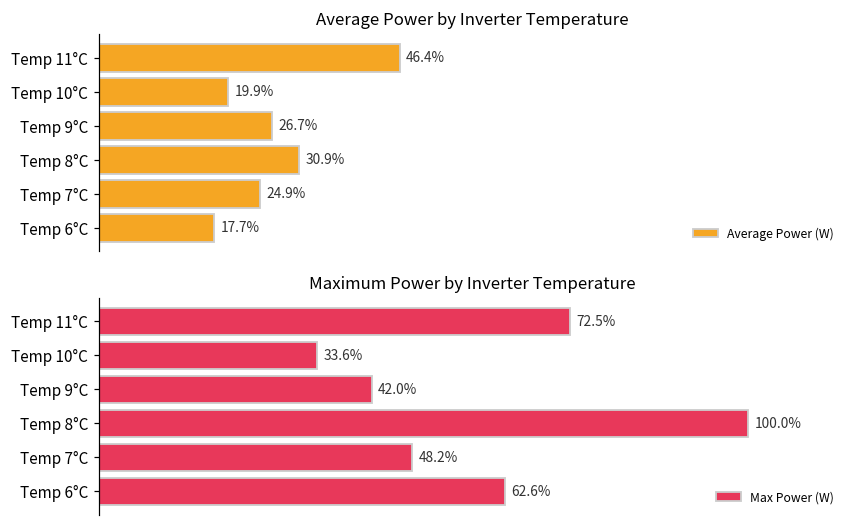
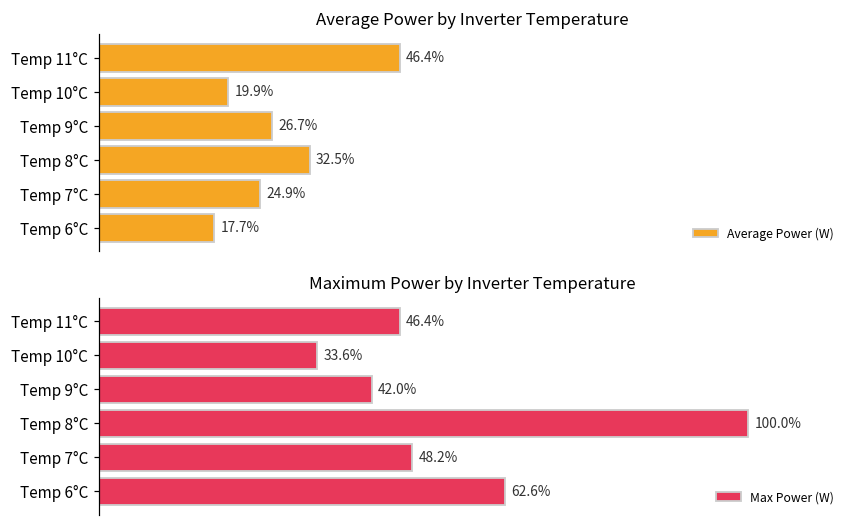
  {
    "Average Power by Inverter Temperature": {
      "Temp 11°C": "46.4%",
      "Temp 10°C": "19.9%",
      "Temp 9°C": "26.7%",
-     "Temp 8°C": "30.9%",
+     "Temp 8°C": "32.5%",
      "Temp 7°C": "24.9%",
      "Temp 6°C": "17.7%"
    },
    "Maximum Power by Inverter Temperature": {
-     "Temp 11°C": "72.5%",
+     "Temp 11°C": "46.4%",
      "Temp 10°C": "33.6%",
      "Temp 9°C": "42.0%",
      "Temp 8°C": "100.0%",
      "Temp 7°C": "48.2%",
      "Temp 6°C": "62.6%"
    }
  }
